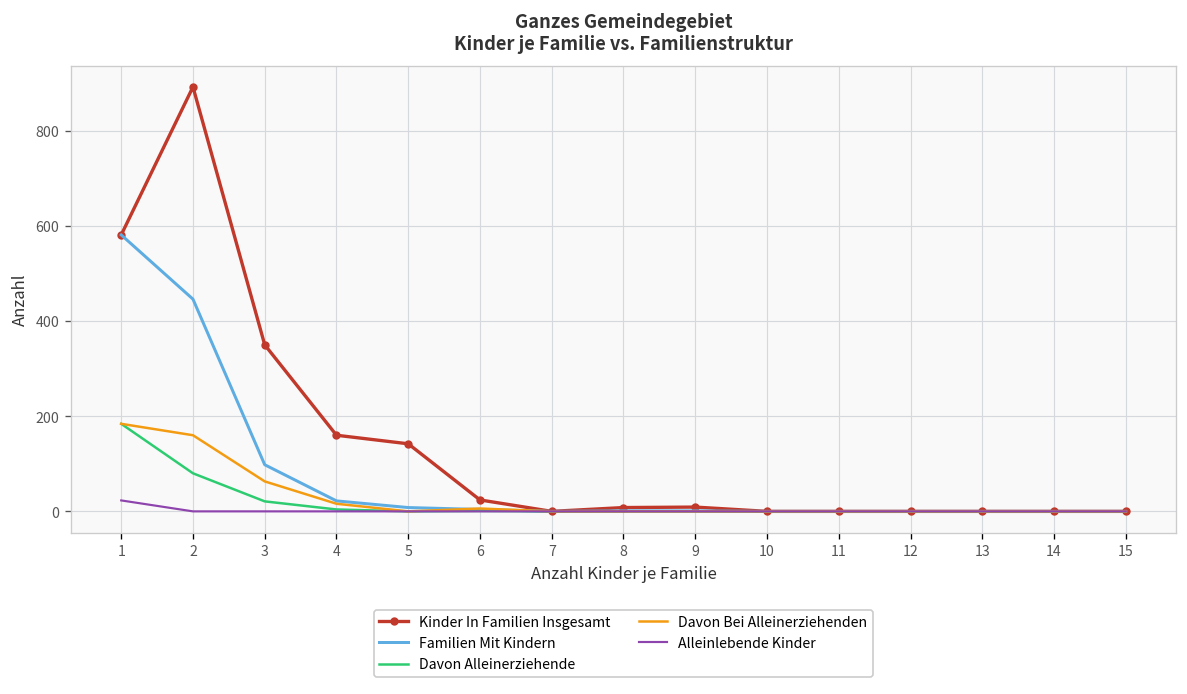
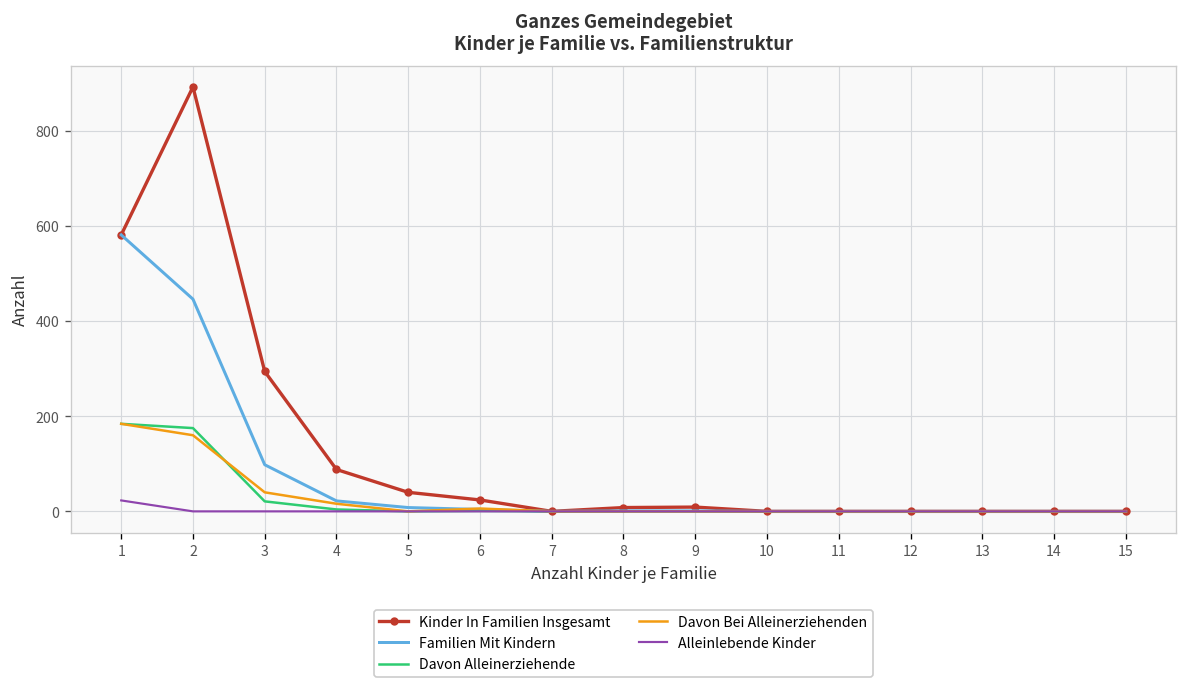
  {
    "Kinder In Familien Insgesamt": {
      "2": 890,
-     "3": 350,
-     "4": 160,
-     "5": 140,
+     "3": 290,
+     "4": 90,
+     "5": 40,
      "6": 20,
      "8": 10,
      "9": 10
    },
    "Familien Mit Kindern": {
      "2": 450,
      "3": 100,
      "5": 10
    },
    "Davon Alleinerziehende": {
-     "2": 80,
+     "2": 180,
      "3": 20
    },
    "Davon Bei Alleinerziehenden": {
      "2": 160,
-     "3": 60
+     "3": 40
    },
    "Alleinlebende Kinder": {
      "1": 20,
      "2": 0,
      "3": 0
    }
  }
